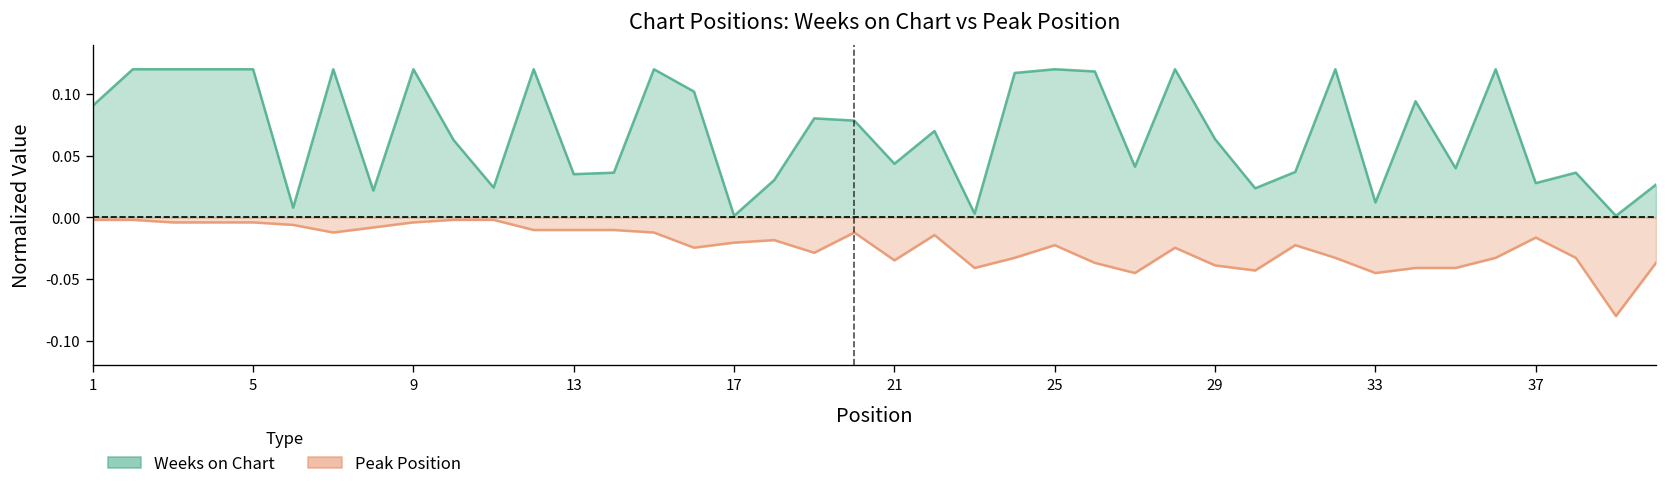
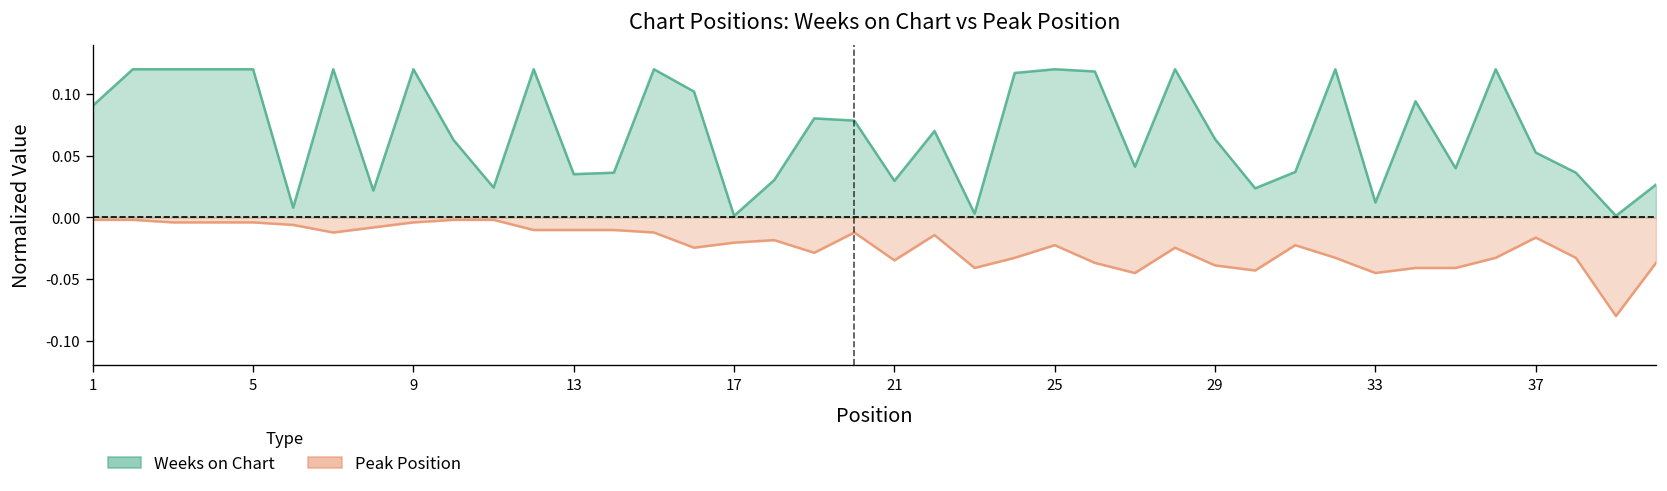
  {
    "Weeks on Chart": {
      "1": 0.090,
      "5": 0.120,
      "9": 0.120,
      "13": 0.035,
-     "21": 0.043,
+     "21": 0.030,
      "25": 0.120,
      "29": 0.063,
      "33": 0.012,
-     "37": 0.028
+     "37": 0.052
    }
  }
